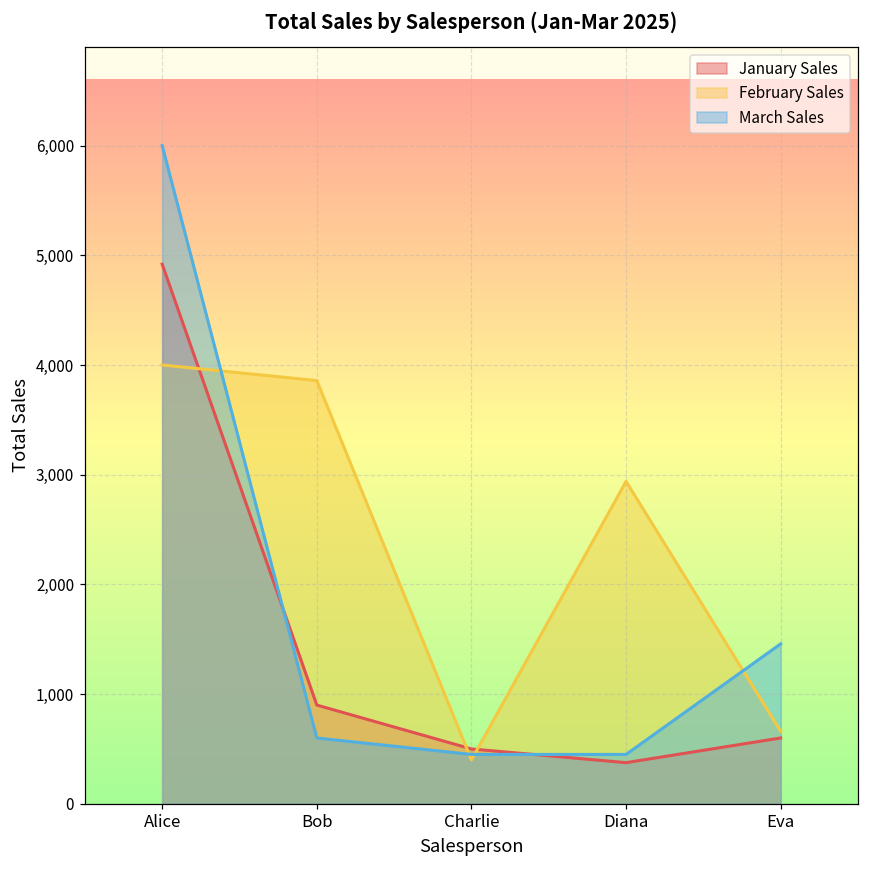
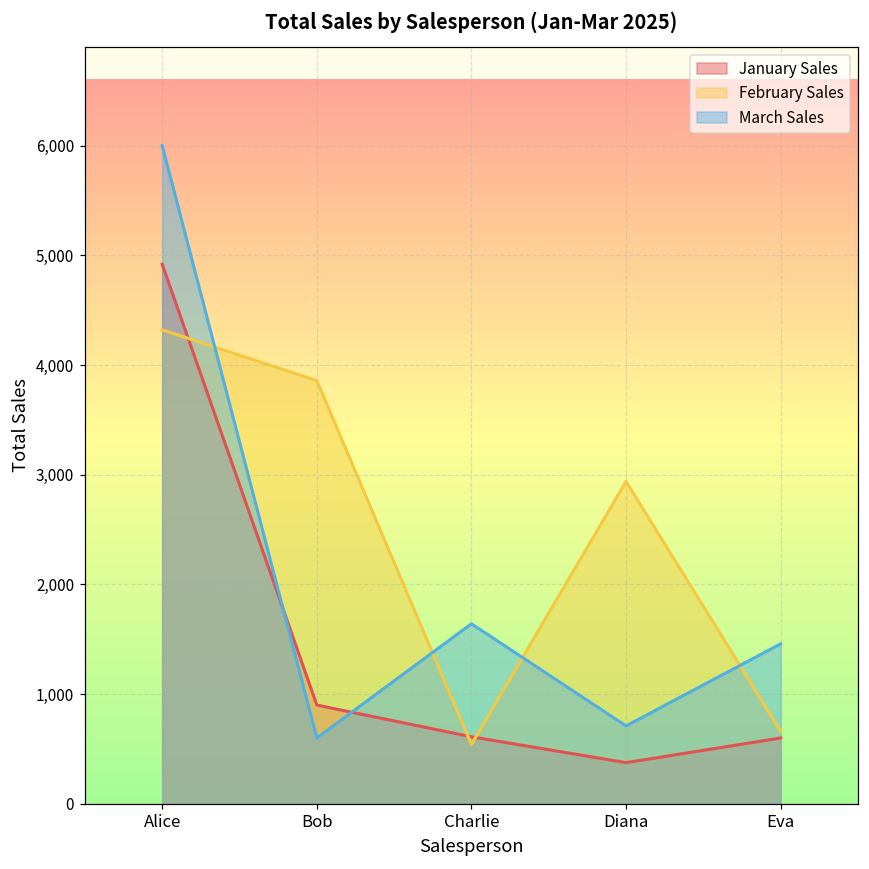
  {
    "January Sales": {
      "Alice": "4,900",
      "Bob": "900",
-     "Charlie": "500",
+     "Charlie": "600",
      "Diana": "400",
      "Eva": "600"
    },
    "February Sales": {
-     "Alice": "4,000",
+     "Alice": "4,300",
      "Bob": "3,900",
-     "Charlie": "400",
+     "Charlie": "500",
      "Diana": "2,900",
      "Eva": "700"
    },
    "March Sales": {
      "Alice": "6,000",
      "Bob": "600",
-     "Charlie": "500",
-     "Diana": "500",
+     "Charlie": "1,600",
+     "Diana": "700",
      "Eva": "1,500"
    }
  }
